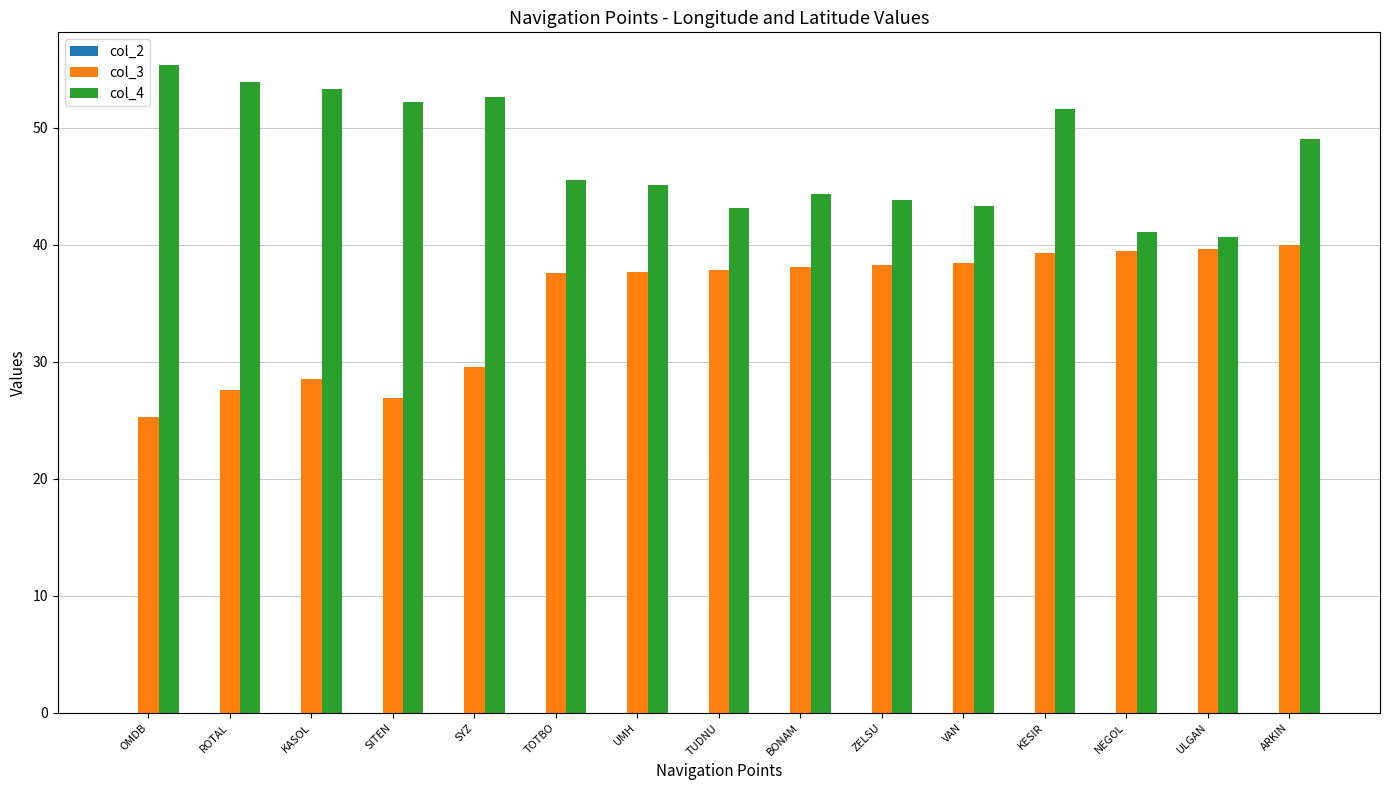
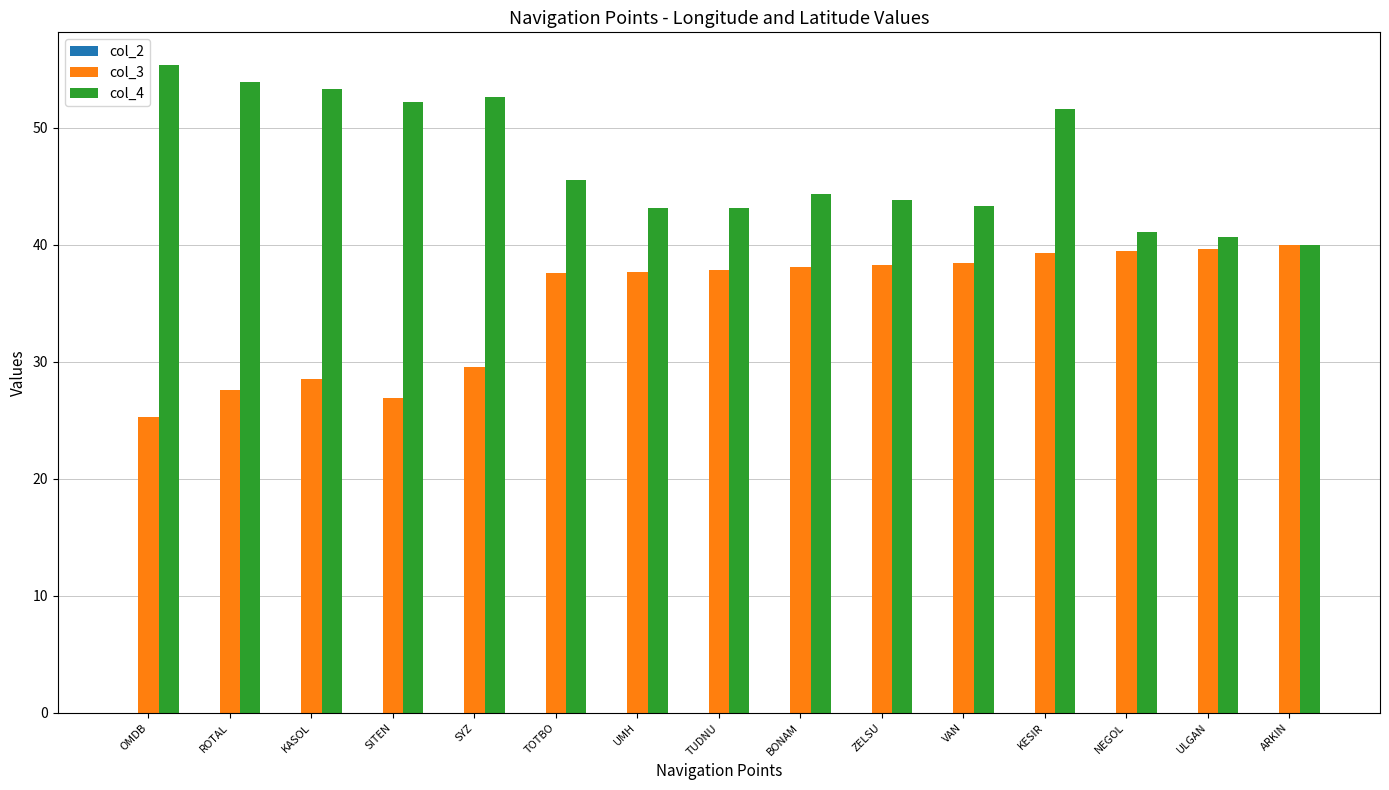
  {
    "col_2": {
      "OMDB": 0.0,
      "ROTAL": 0.0,
      "KASOL": 0.0,
      "SITEN": 0.0,
      "SYZ": 0.0,
      "TOTBO": 0.0,
      "UMH": 0.0,
      "TUDNU": 0.0,
      "BONAM": 0.0,
      "ZELSU": 0.0,
      "VAN": 0.0,
      "KESIR": 0.0,
      "NEGOL": 0.0,
      "ULGAN": 0.0,
      "ARKIN": 0.0
    },
    "col_3": {
      "OMDB": 25.3,
      "ROTAL": 27.5,
      "KASOL": 28.5,
      "SITEN": 26.9,
      "SYZ": 29.5,
      "TOTBO": 37.6,
      "UMH": 37.7,
      "TUDNU": 37.9,
      "BONAM": 38.0,
      "ZELSU": 38.3,
      "VAN": 38.5,
      "KESIR": 39.3,
      "NEGOL": 39.5,
      "ULGAN": 39.6,
      "ARKIN": 39.9
    },
    "col_4": {
      "OMDB": 55.4,
      "ROTAL": 53.9,
      "KASOL": 53.3,
      "SITEN": 52.1,
      "SYZ": 52.6,
      "TOTBO": 45.5,
-     "UMH": 45.1,
+     "UMH": 43.1,
      "TUDNU": 43.1,
      "BONAM": 44.3,
      "ZELSU": 43.8,
      "VAN": 43.3,
      "KESIR": 51.6,
      "NEGOL": 41.1,
      "ULGAN": 40.7,
-     "ARKIN": 49.1
+     "ARKIN": 40.0
    }
  }
